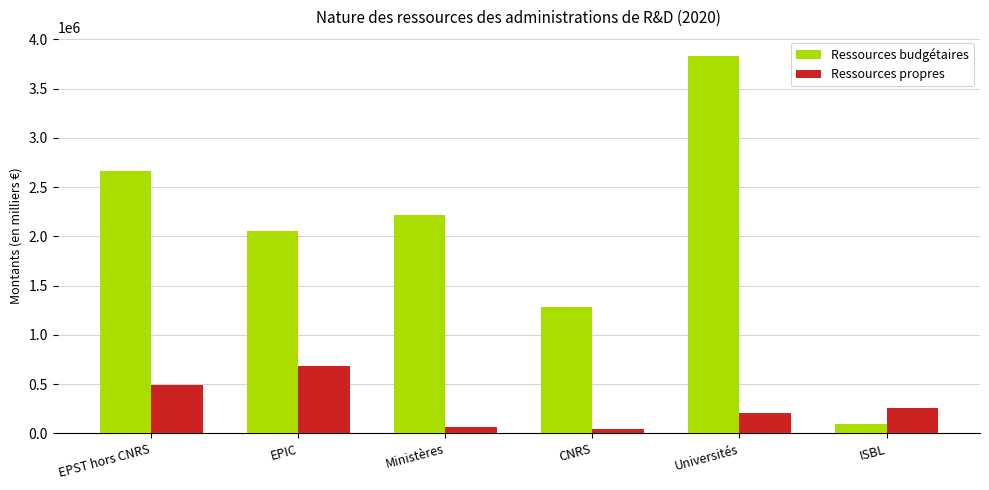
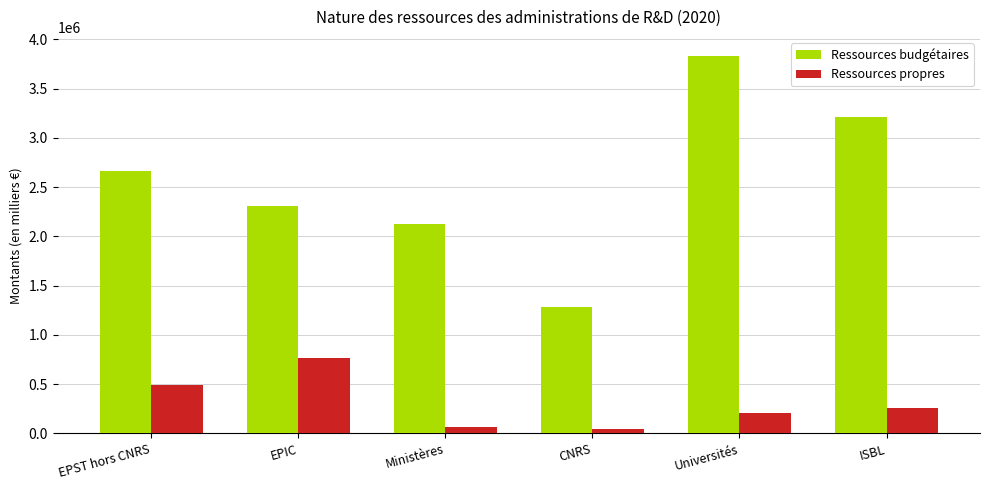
  {
    "Ressources budgétaires": {
      "EPST hors CNRS": 2700000,
-     "EPIC": 2100000,
-     "Ministères": 2200000,
+     "EPIC": 2300000,
+     "Ministères": 2100000,
      "CNRS": 1300000,
      "Universités": 3800000,
-     "ISBL": 100000
+     "ISBL": 3200000
    },
    "Ressources propres": {
      "EPST hors CNRS": 500000,
-     "EPIC": 700000,
+     "EPIC": 800000,
      "Ministères": 100000,
      "CNRS": 0,
      "Universités": 200000,
      "ISBL": 300000
    }
  }
